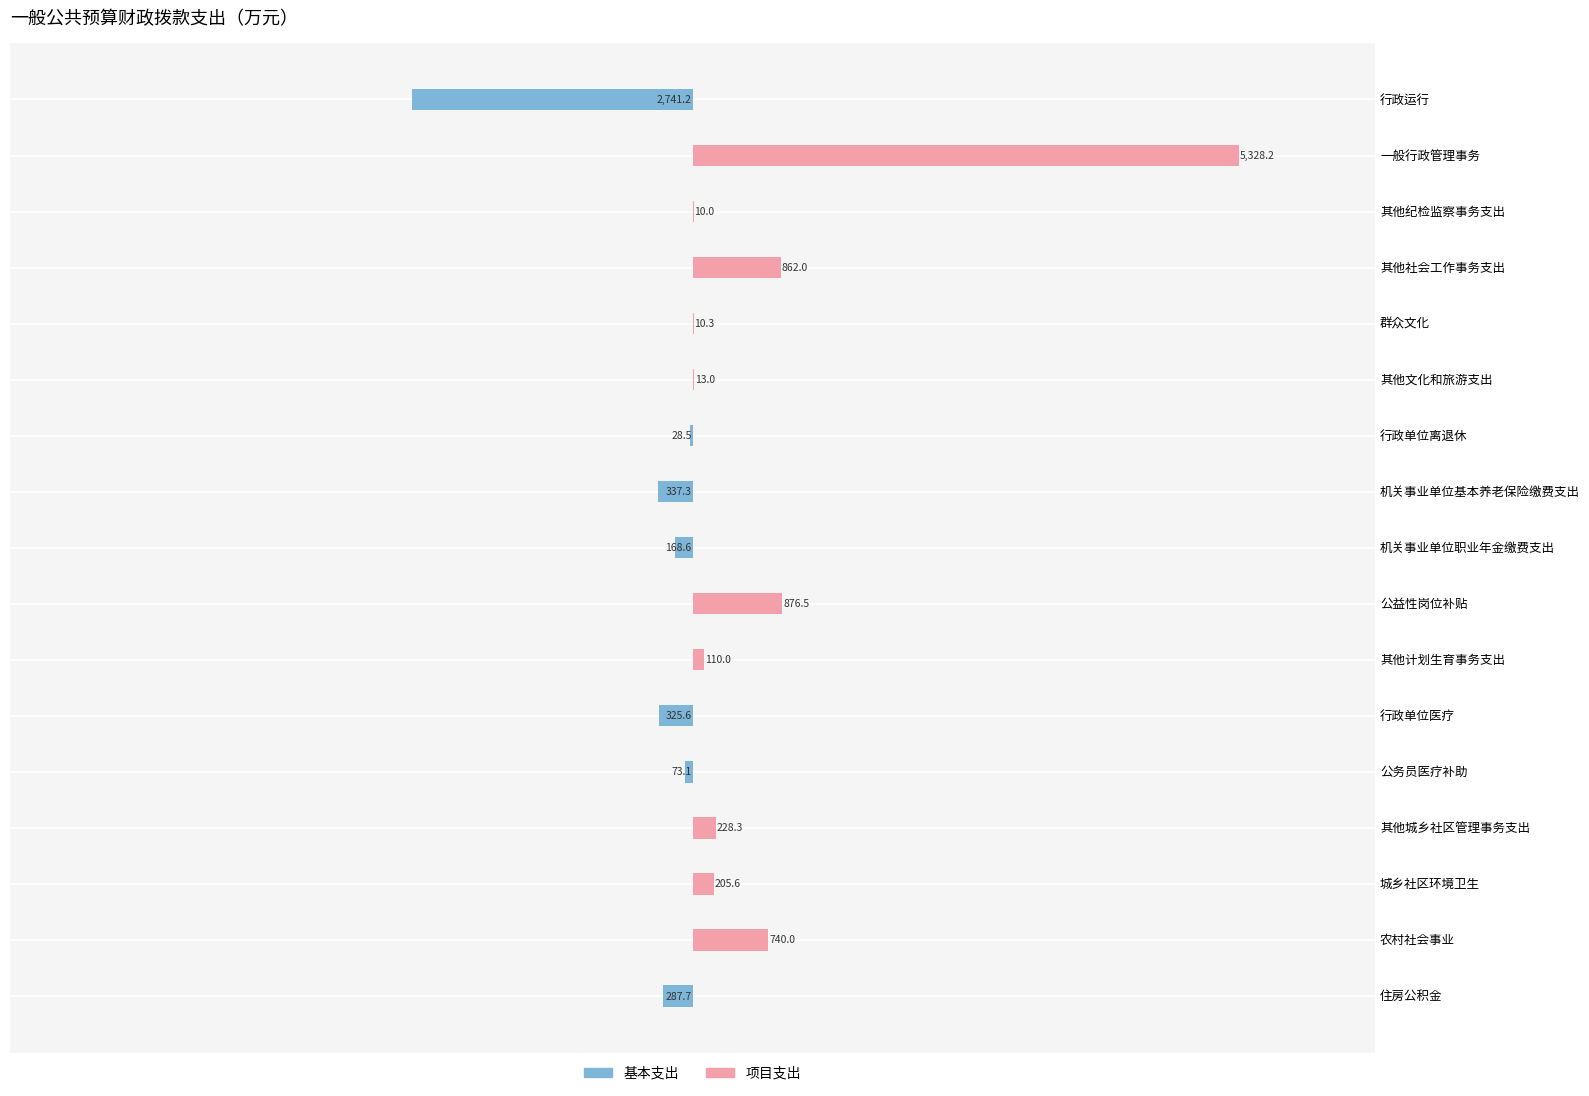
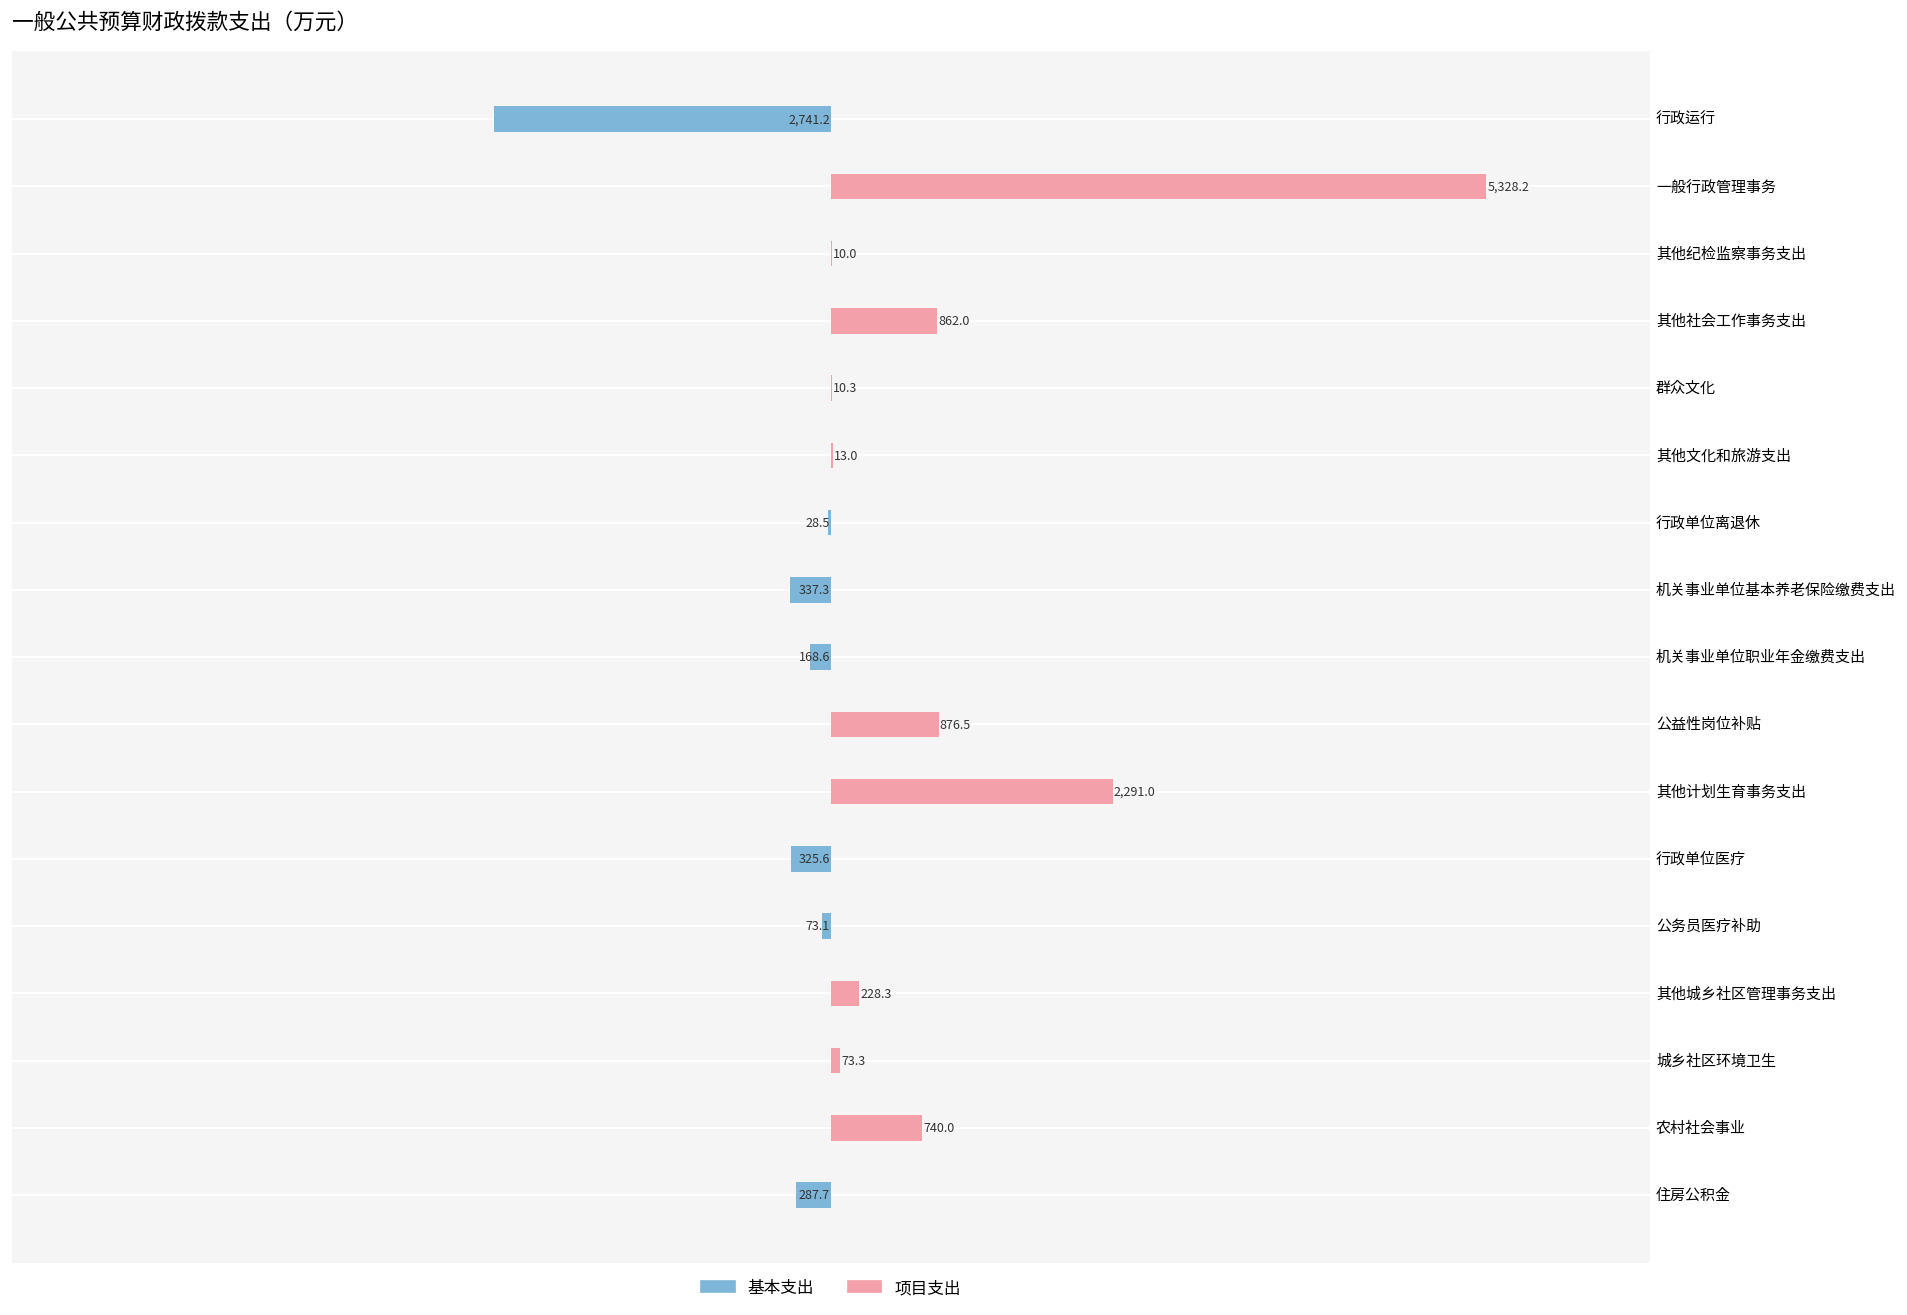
  {
    "项目支出": {
      "一般行政管理事务": "5,328.2",
      "其他纪检监察事务支出": "10.0",
      "其他社会工作事务支出": "862.0",
      "群众文化": "10.3",
      "其他文化和旅游支出": "13.0",
      "公益性岗位补贴": "876.5",
-     "其他计划生育事务支出": "110.0",
+     "其他计划生育事务支出": "2,291.0",
      "其他城乡社区管理事务支出": "228.3",
-     "城乡社区环境卫生": "205.6",
+     "城乡社区环境卫生": "73.3",
      "农村社会事业": "740.0"
    }
  }
